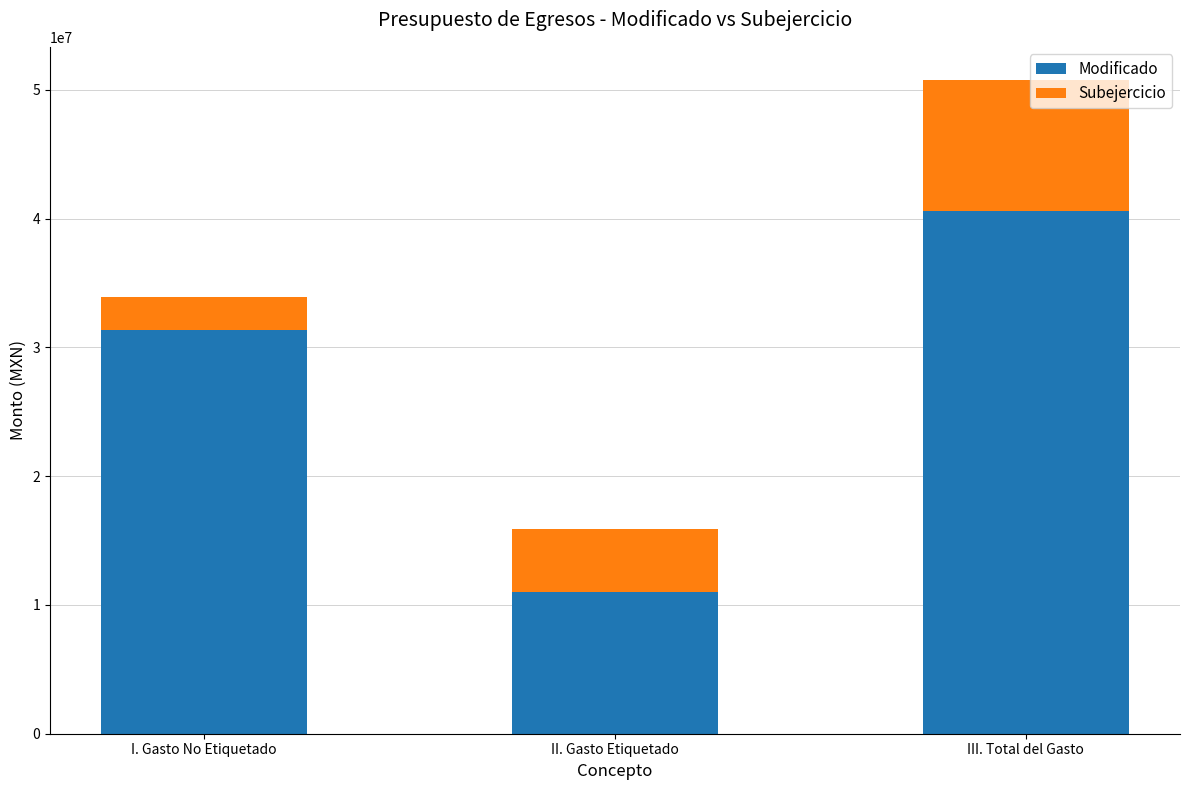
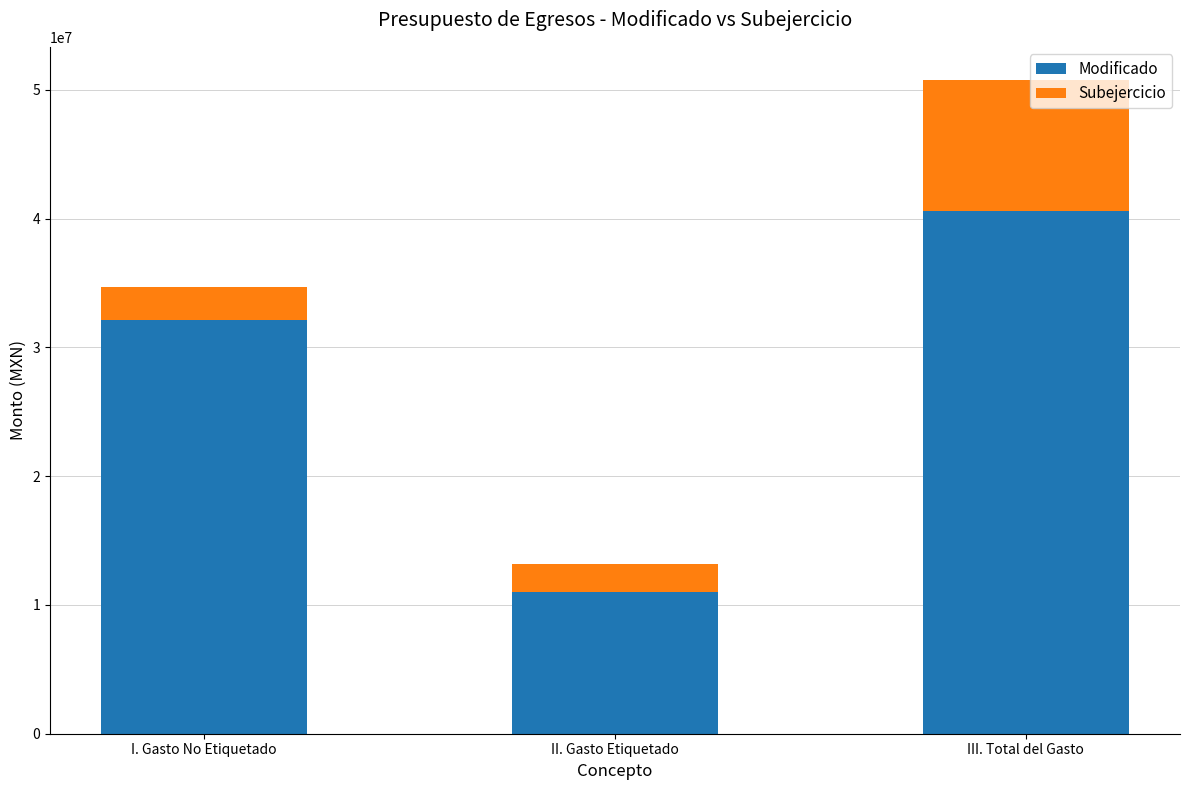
  {
    "Modificado": {
-     "I. Gasto No Etiquetado": 31400000,
+     "I. Gasto No Etiquetado": 32200000,
      "II. Gasto Etiquetado": 11000000,
      "III. Total del Gasto": 40600000
    },
    "Subejercicio": {
      "I. Gasto No Etiquetado": 2500000,
-     "II. Gasto Etiquetado": 4900000,
+     "II. Gasto Etiquetado": 2100000,
      "III. Total del Gasto": 10200000
    }
  }
